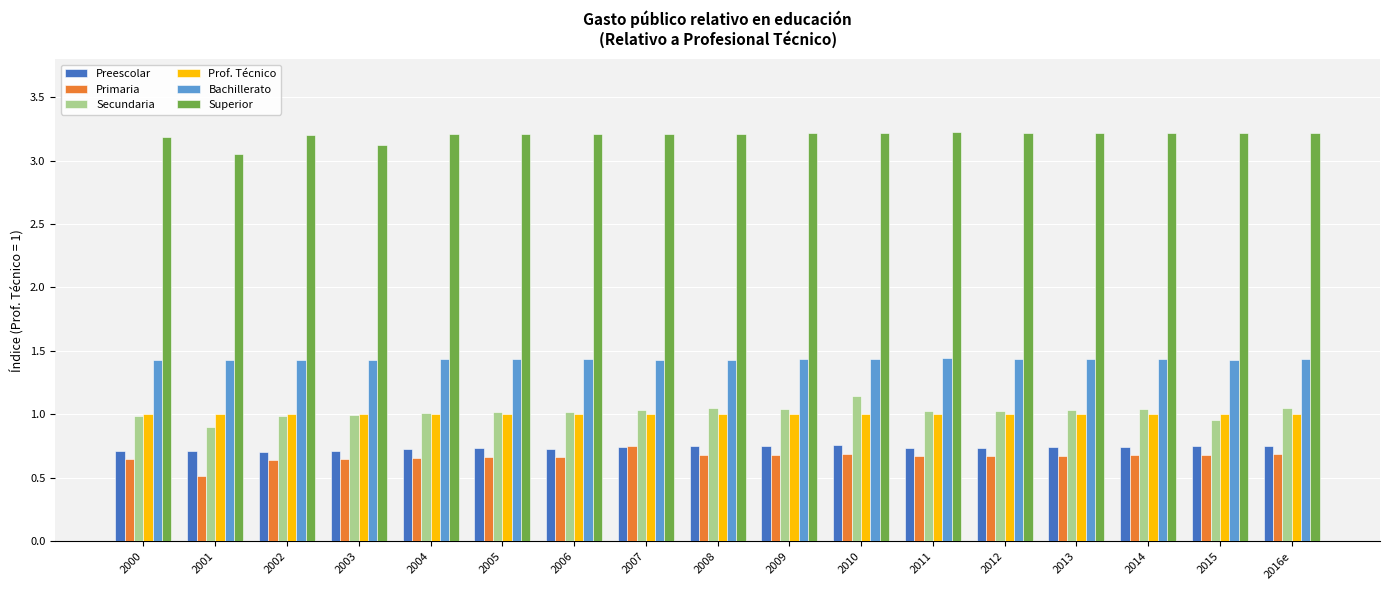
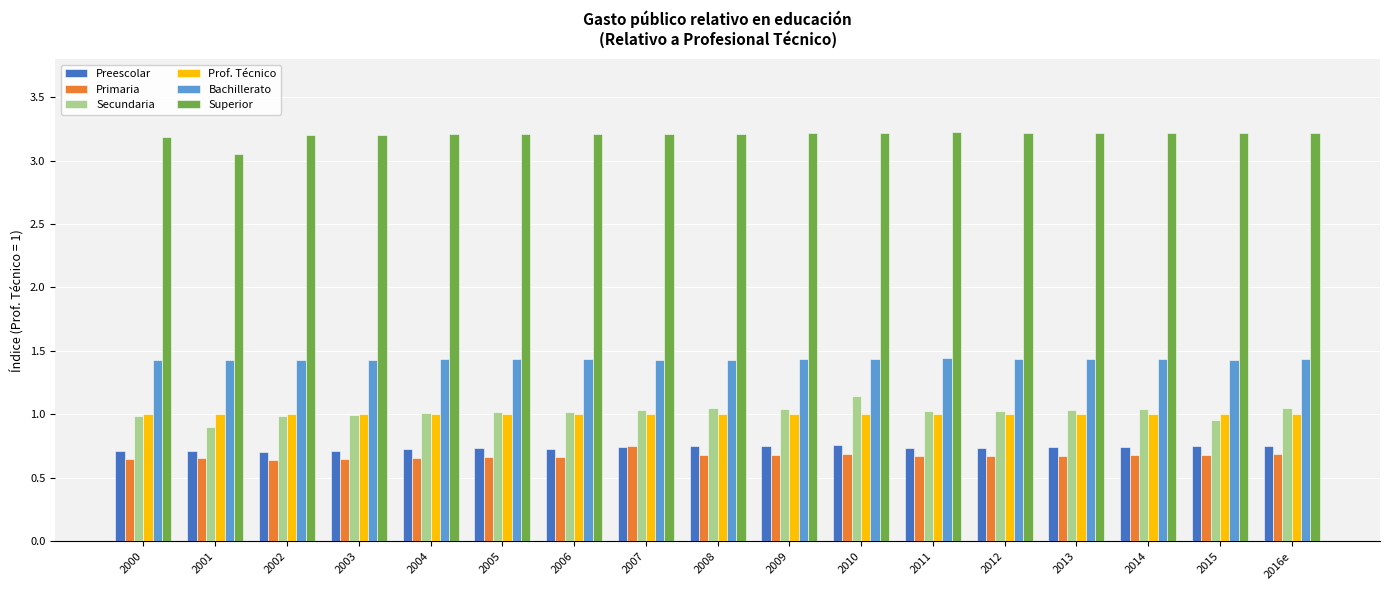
  {
    "Primaria": {
      "2000": 0.64,
-     "2001": 0.51,
+     "2001": 0.65,
      "2002": 0.64,
      "2003": 0.65,
      "2004": 0.66,
      "2005": 0.66,
      "2006": 0.66,
      "2007": 0.75,
      "2008": 0.68,
      "2009": 0.68,
      "2010": 0.69,
      "2011": 0.67,
      "2012": 0.67,
      "2013": 0.67,
      "2014": 0.68,
      "2015": 0.68,
      "2016e": 0.68
    },
    "Secundaria": {
      "2000": 0.99,
      "2001": 0.90,
      "2002": 0.98,
      "2003": 1.00,
      "2004": 1.01,
      "2005": 1.02,
      "2006": 1.02,
      "2007": 1.04,
      "2008": 1.05,
      "2009": 1.04,
      "2010": 1.14,
      "2011": 1.02,
      "2012": 1.03,
      "2013": 1.03,
      "2014": 1.04,
      "2015": 0.96,
      "2016e": 1.05
    },
    "Prof. Técnico": {
      "2000": 1.00,
      "2001": 1.00,
      "2002": 1.00,
      "2003": 1.00,
      "2004": 1.00,
      "2005": 1.00,
      "2006": 1.00,
      "2007": 1.00,
      "2008": 1.00,
      "2009": 1.00,
      "2010": 1.00,
      "2011": 1.00,
      "2012": 1.00,
      "2013": 1.00,
      "2014": 1.00,
      "2015": 1.00,
      "2016e": 1.00
    },
    "Superior": {
      "2000": 3.19,
      "2001": 3.05,
      "2002": 3.20,
-     "2003": 3.13,
+     "2003": 3.20,
      "2004": 3.21,
      "2005": 3.21,
      "2006": 3.21,
      "2007": 3.21,
      "2008": 3.21,
      "2009": 3.22,
      "2010": 3.22,
      "2011": 3.22,
      "2012": 3.22,
      "2013": 3.22,
      "2014": 3.22,
      "2015": 3.21,
      "2016e": 3.22
    }
  }
